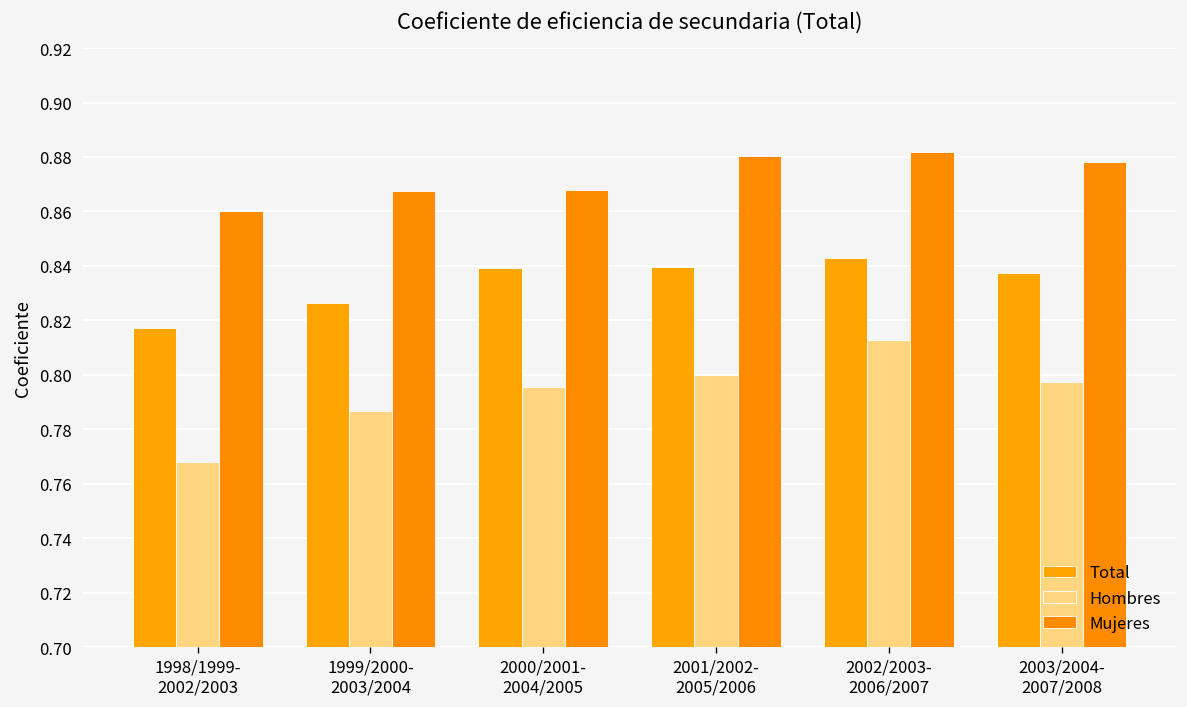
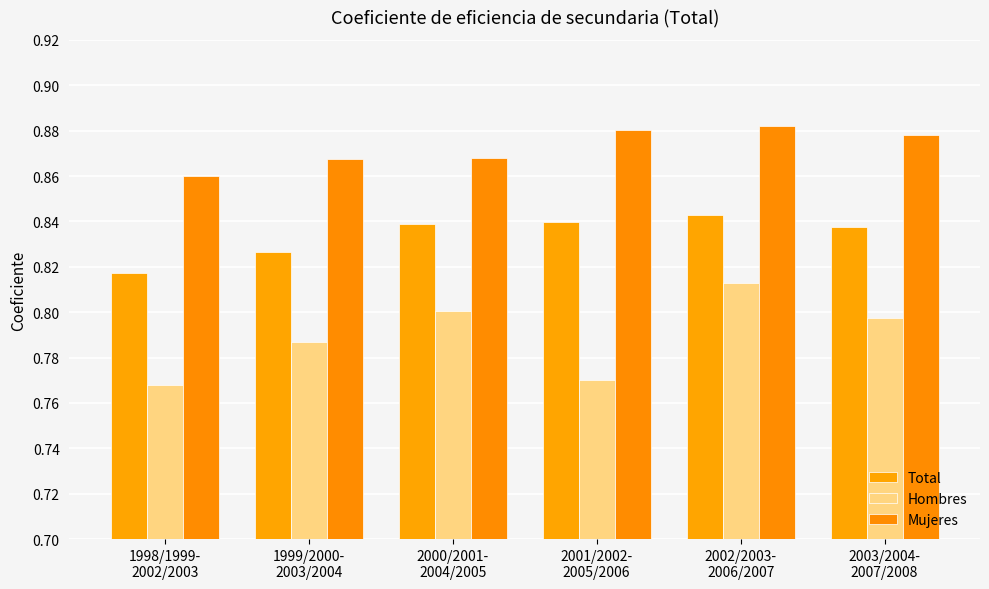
  {
    "Hombres": {
      "1998/1999- 2002/2003": 0.768,
      "1999/2000- 2003/2004": 0.787,
-     "2000/2001- 2004/2005": 0.796,
-     "2001/2002- 2005/2006": 0.800,
+     "2000/2001- 2004/2005": 0.801,
+     "2001/2002- 2005/2006": 0.770,
      "2002/2003- 2006/2007": 0.813,
      "2003/2004- 2007/2008": 0.797
    }
  }
